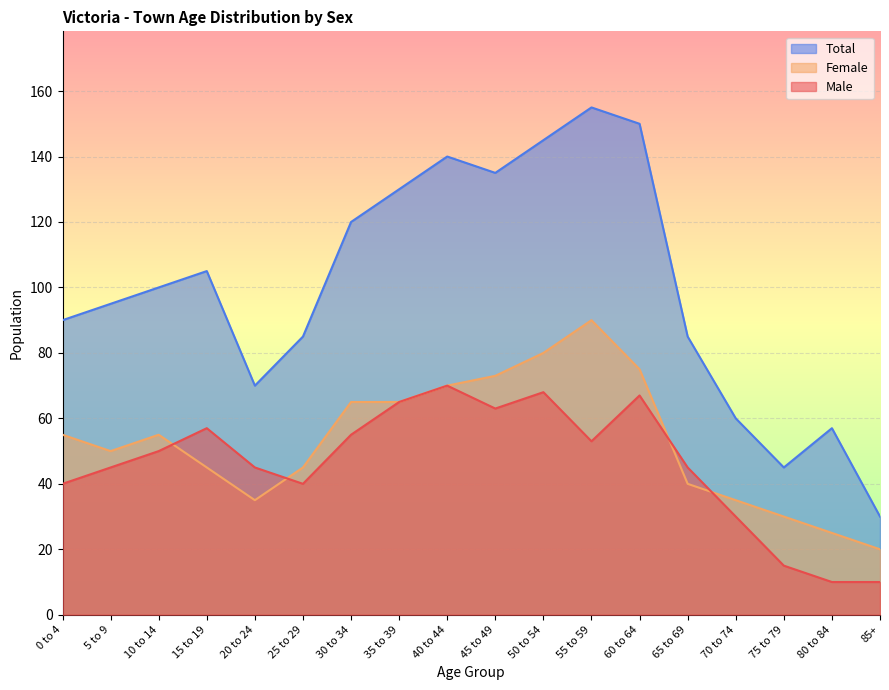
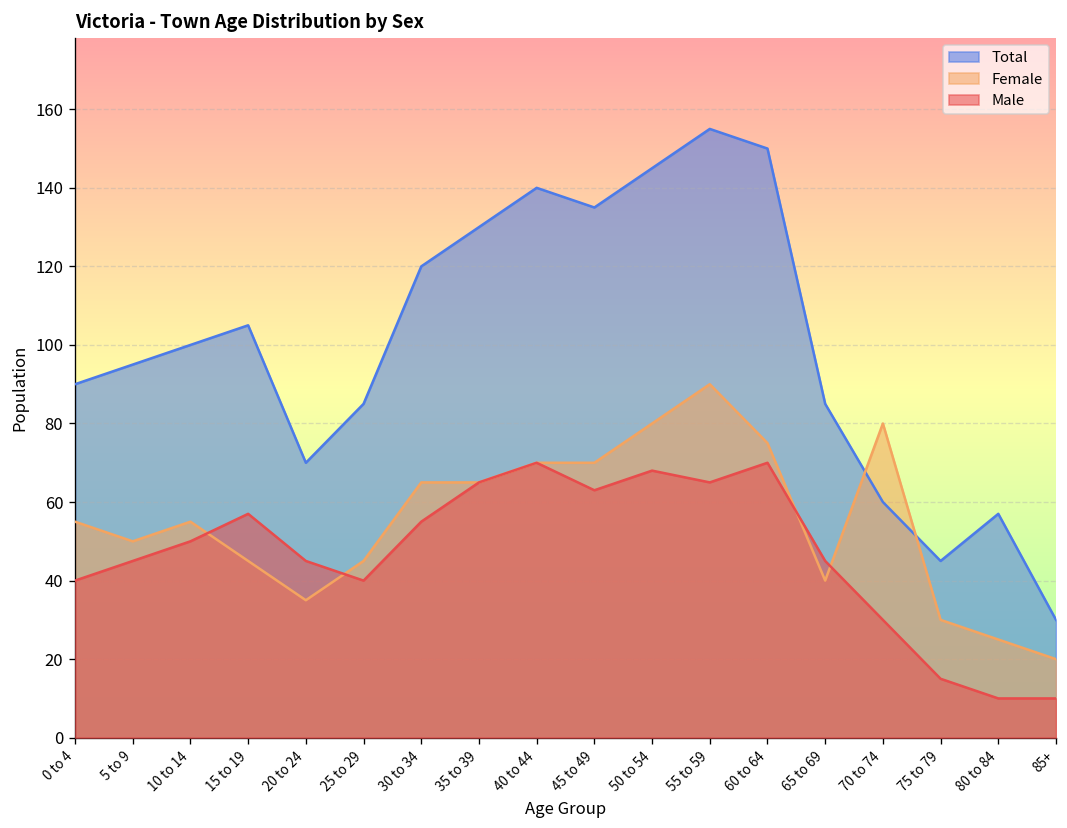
  {
    "Total": {
      "0 to 4": 90,
      "5 to 9": 95,
      "10 to 14": 100,
      "15 to 19": 105,
      "20 to 24": 70,
      "25 to 29": 85,
      "30 to 34": 120,
      "35 to 39": 130,
      "40 to 44": 140,
      "45 to 49": 135,
      "50 to 54": 145,
      "55 to 59": 155,
      "60 to 64": 150,
      "65 to 69": 85,
      "70 to 74": 60,
      "75 to 79": 45,
      "80 to 84": 57,
      "85+": 30
    },
    "Female": {
      "0 to 4": 55,
      "5 to 9": 50,
      "10 to 14": 55,
      "15 to 19": 45,
      "20 to 24": 35,
      "25 to 29": 45,
      "30 to 34": 65,
-     "45 to 49": 73,
+     "45 to 49": 70,
      "50 to 54": 80,
      "55 to 59": 90,
      "60 to 64": 75,
      "65 to 69": 40,
-     "70 to 74": 35,
+     "70 to 74": 80,
      "75 to 79": 30,
      "80 to 84": 25,
      "85+": 20
    },
    "Male": {
      "0 to 4": 40,
      "5 to 9": 45,
      "10 to 14": 50,
      "15 to 19": 57,
      "20 to 24": 45,
      "25 to 29": 40,
      "30 to 34": 55,
      "45 to 49": 63,
      "50 to 54": 68,
-     "55 to 59": 53,
-     "60 to 64": 67,
+     "55 to 59": 65,
+     "60 to 64": 70,
      "65 to 69": 45,
      "70 to 74": 30,
      "75 to 79": 15,
      "80 to 84": 10,
      "85+": 10
    }
  }
